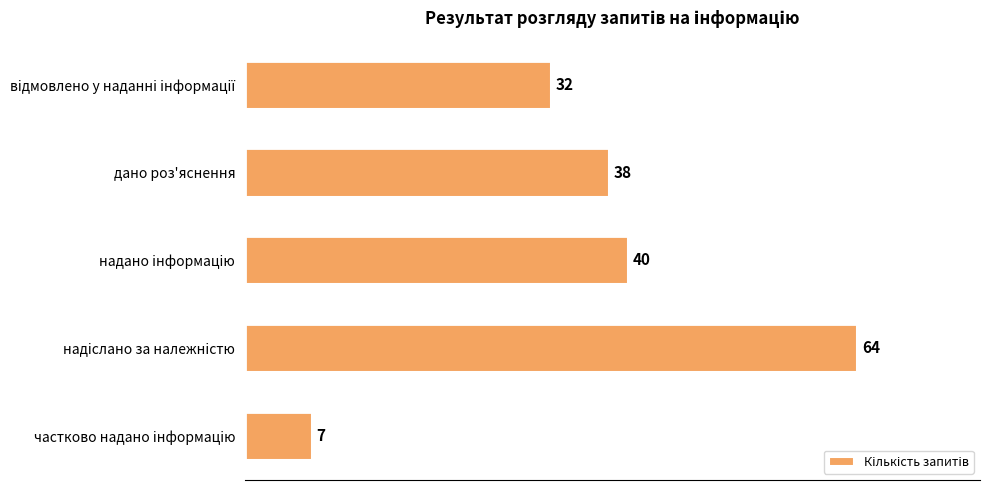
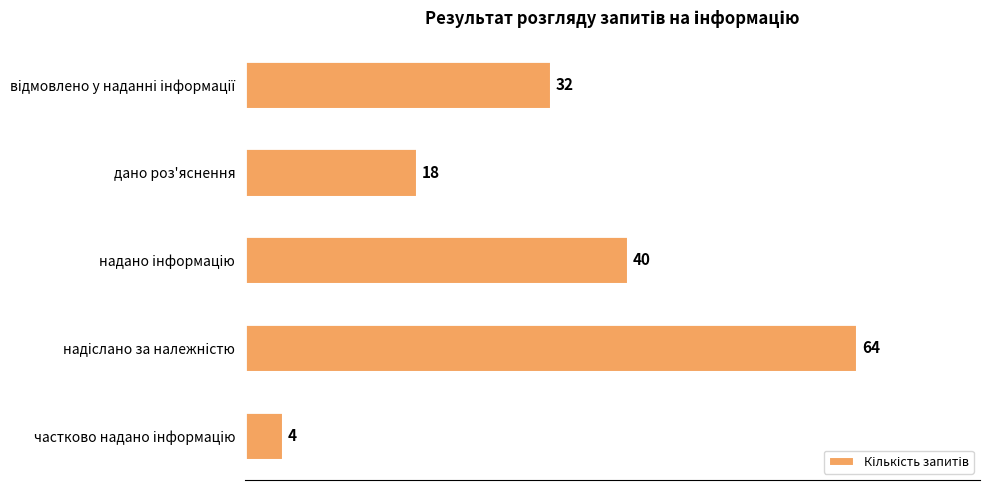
  {
    "відмовлено у наданні інформації": 32,
-   "дано роз'яснення": 38,
+   "дано роз'яснення": 18,
    "надано інформацію": 40,
    "надіслано за належністю": 64,
-   "частково надано інформацію": 7
+   "частково надано інформацію": 4
  }
